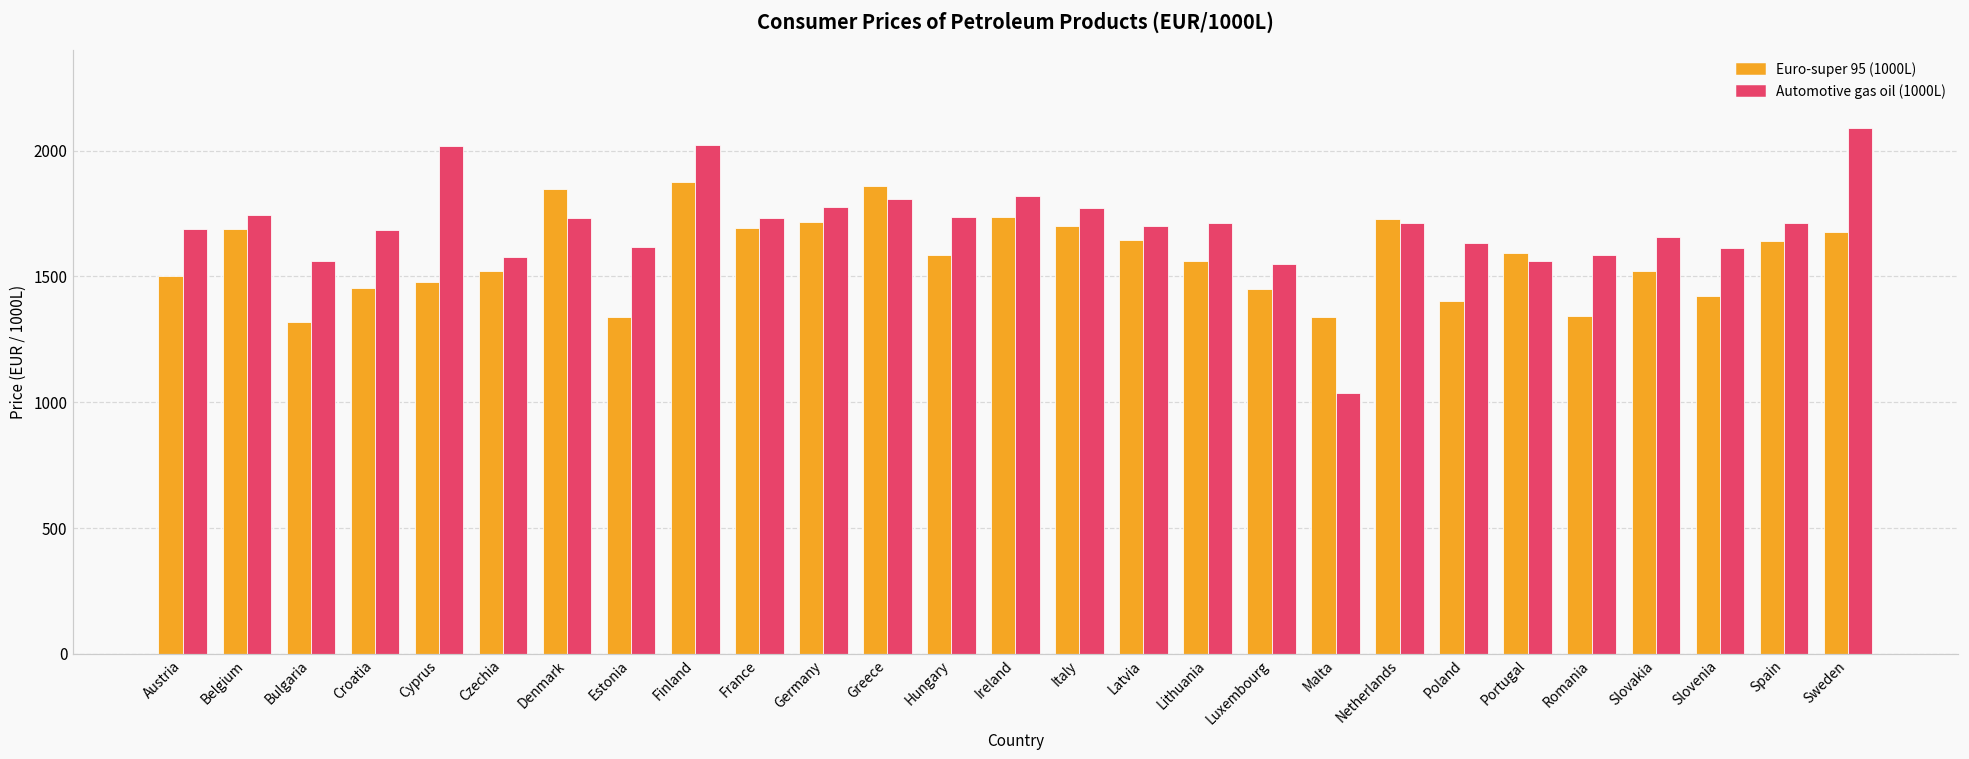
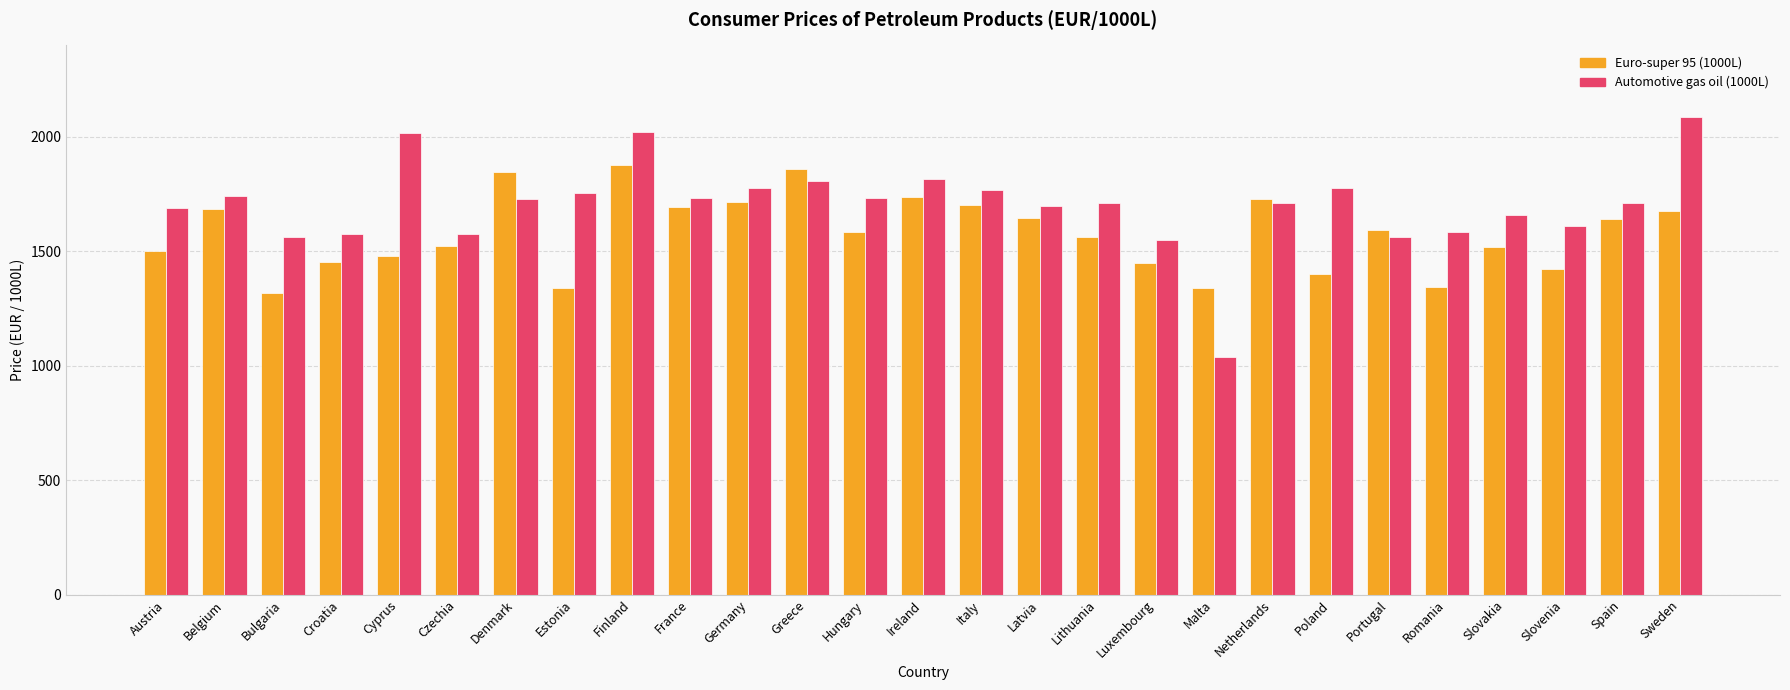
  {
    "Euro-super 95 (1000L)": {
      "Austria": 1500,
      "Belgium": 1690,
      "Bulgaria": 1320,
      "Croatia": 1450,
      "Cyprus": 1480,
      "Czechia": 1520,
      "Denmark": 1850,
      "Estonia": 1340,
      "Finland": 1880,
      "France": 1690,
      "Germany": 1720,
      "Greece": 1860,
      "Hungary": 1580,
      "Ireland": 1740,
      "Italy": 1700,
      "Latvia": 1640,
      "Lithuania": 1560,
      "Luxembourg": 1450,
      "Malta": 1340,
      "Netherlands": 1730,
      "Poland": 1400,
      "Portugal": 1590,
      "Romania": 1340,
      "Slovakia": 1520,
      "Slovenia": 1420,
      "Spain": 1640,
      "Sweden": 1680
    },
    "Automotive gas oil (1000L)": {
      "Austria": 1690,
      "Belgium": 1740,
      "Bulgaria": 1560,
-     "Croatia": 1680,
+     "Croatia": 1580,
      "Cyprus": 2020,
      "Czechia": 1580,
      "Denmark": 1730,
-     "Estonia": 1620,
+     "Estonia": 1760,
      "Finland": 2020,
      "France": 1730,
      "Germany": 1780,
      "Greece": 1810,
      "Hungary": 1730,
      "Ireland": 1820,
      "Italy": 1770,
      "Latvia": 1700,
      "Lithuania": 1710,
      "Luxembourg": 1550,
      "Malta": 1040,
      "Netherlands": 1710,
-     "Poland": 1630,
+     "Poland": 1770,
      "Portugal": 1560,
      "Romania": 1580,
      "Slovakia": 1660,
      "Slovenia": 1610,
      "Spain": 1710,
      "Sweden": 2090
    }
  }
